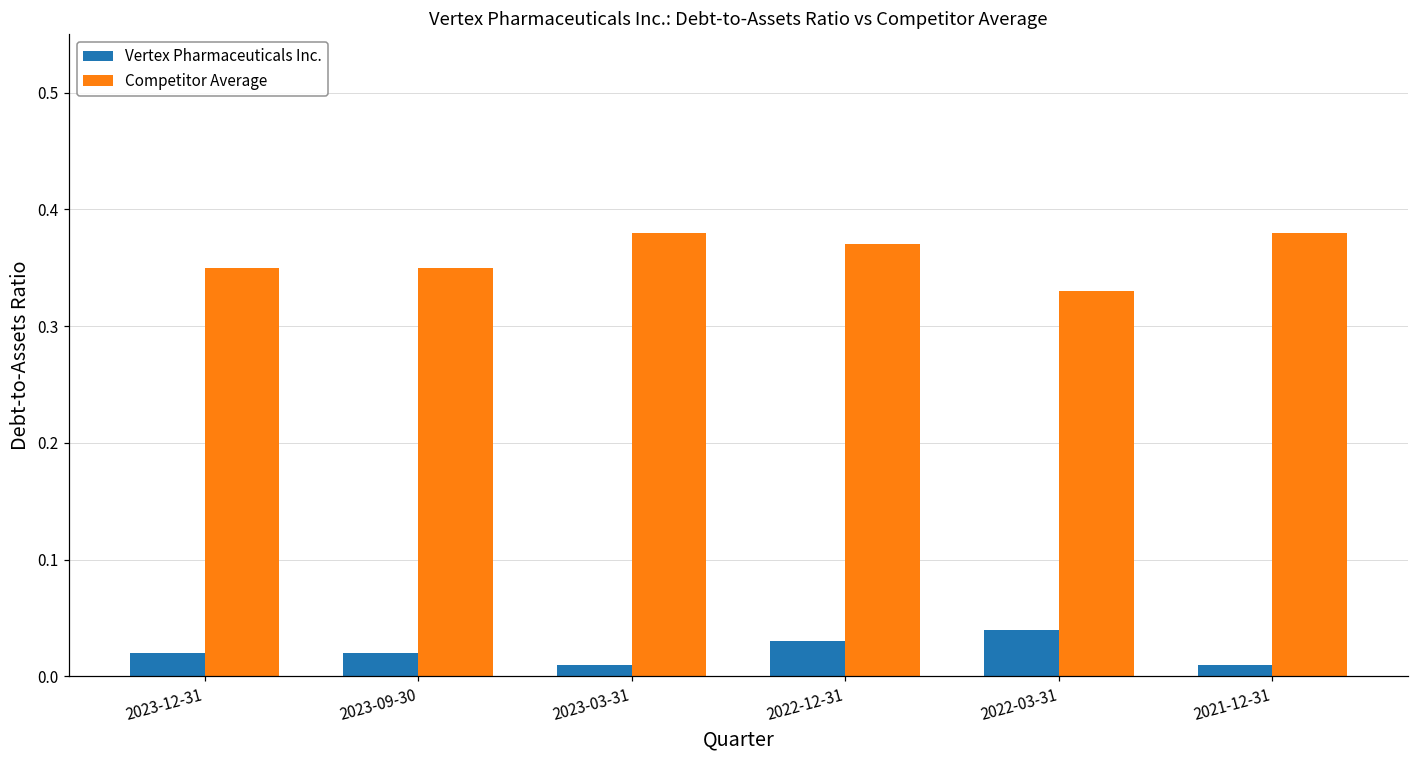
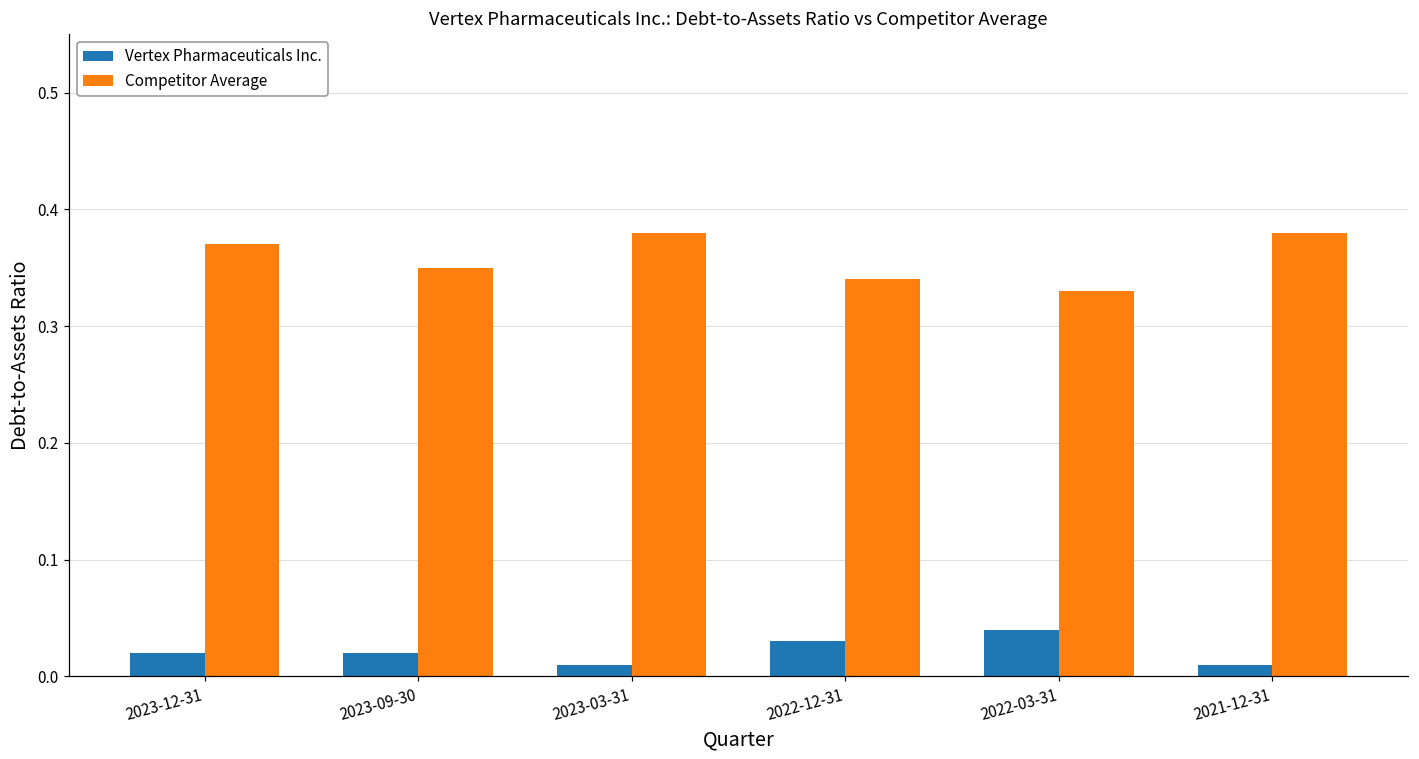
  {
    "Vertex Pharmaceuticals Inc.": {
      "2023-12-31": 0.02,
      "2023-09-30": 0.02,
      "2023-03-31": 0.01,
      "2022-12-31": 0.03,
      "2022-03-31": 0.04,
      "2021-12-31": 0.01
    },
    "Competitor Average": {
-     "2023-12-31": 0.35,
+     "2023-12-31": 0.37,
      "2023-09-30": 0.35,
      "2023-03-31": 0.38,
-     "2022-12-31": 0.37,
+     "2022-12-31": 0.34,
      "2022-03-31": 0.33,
      "2021-12-31": 0.38
    }
  }
